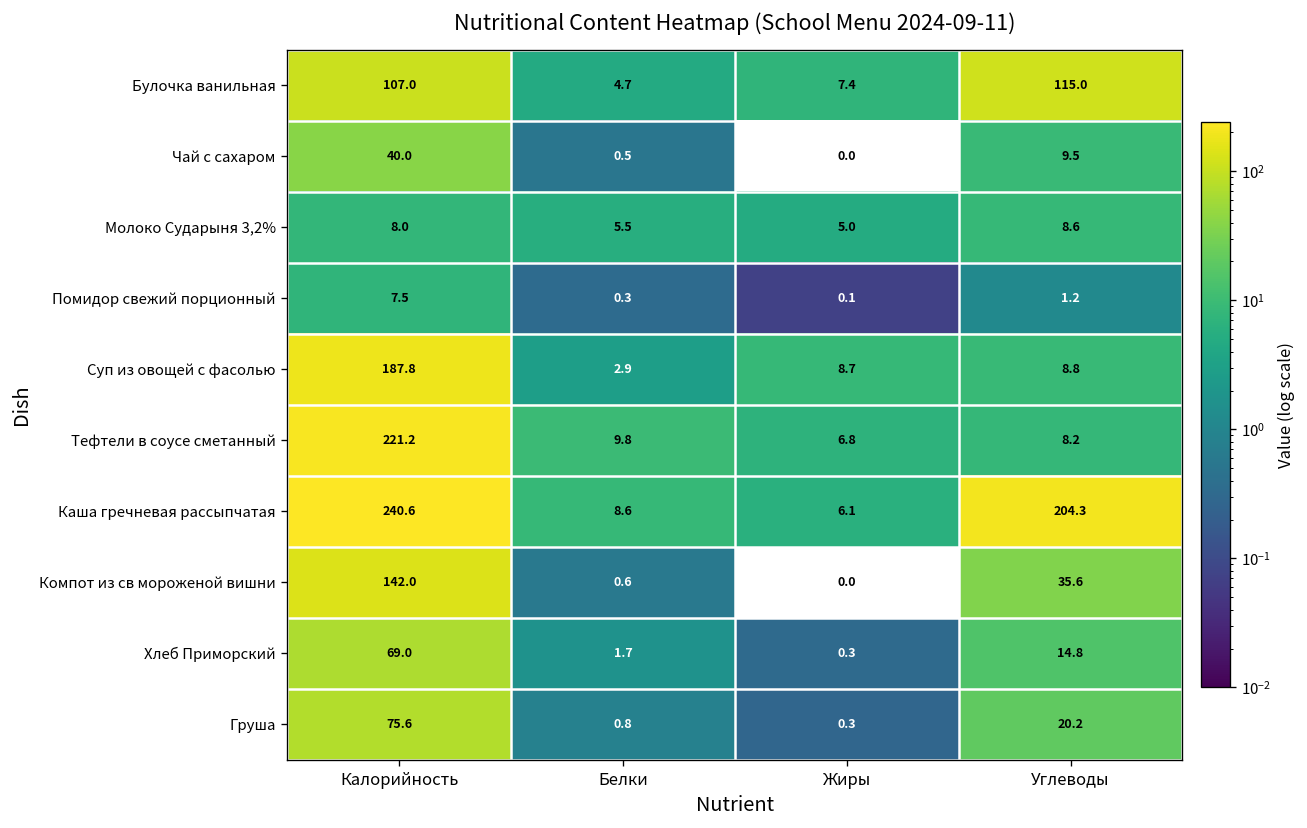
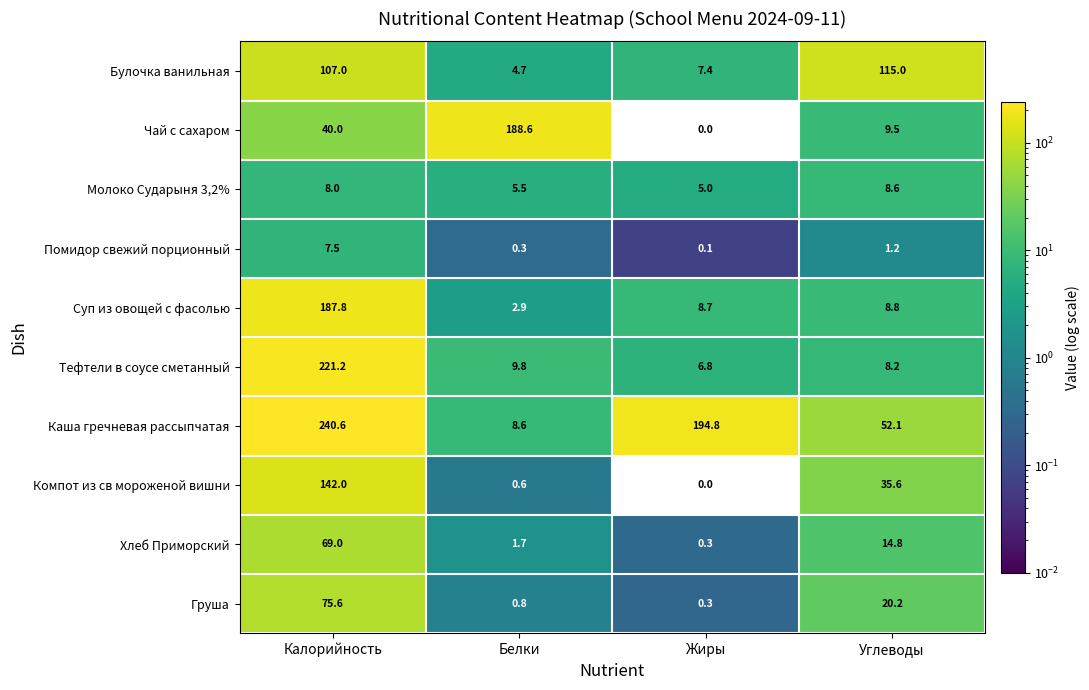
  {
    "Булочка ванильная": {
      "Калорийность": 107.0,
      "Белки": 4.7,
      "Жиры": 7.4,
      "Углеводы": 115.0
    },
    "Чай с сахаром": {
      "Калорийность": 40.0,
-     "Белки": 0.5,
+     "Белки": 188.6,
      "Жиры": 0.0,
      "Углеводы": 9.5
    },
    "Молоко Сударыня 3,2%": {
      "Калорийность": 8.0,
      "Белки": 5.5,
      "Жиры": 5.0,
      "Углеводы": 8.6
    },
    "Помидор свежий порционный": {
      "Калорийность": 7.5,
      "Белки": 0.3,
      "Жиры": 0.1,
      "Углеводы": 1.2
    },
    "Суп из овощей с фасолью": {
      "Калорийность": 187.8,
      "Белки": 2.9,
      "Жиры": 8.7,
      "Углеводы": 8.8
    },
    "Тефтели в соусе сметанный": {
      "Калорийность": 221.2,
      "Белки": 9.8,
      "Жиры": 6.8,
      "Углеводы": 8.2
    },
    "Каша гречневая рассыпчатая": {
      "Калорийность": 240.6,
      "Белки": 8.6,
-     "Жиры": 6.1,
-     "Углеводы": 204.3
+     "Жиры": 194.8,
+     "Углеводы": 52.1
    },
    "Компот из св мороженой вишни": {
      "Калорийность": 142.0,
      "Белки": 0.6,
      "Жиры": 0.0,
      "Углеводы": 35.6
    },
    "Хлеб Приморский": {
      "Калорийность": 69.0,
      "Белки": 1.7,
      "Жиры": 0.3,
      "Углеводы": 14.8
    },
    "Груша": {
      "Калорийность": 75.6,
      "Белки": 0.8,
      "Жиры": 0.3,
      "Углеводы": 20.2
    }
  }
